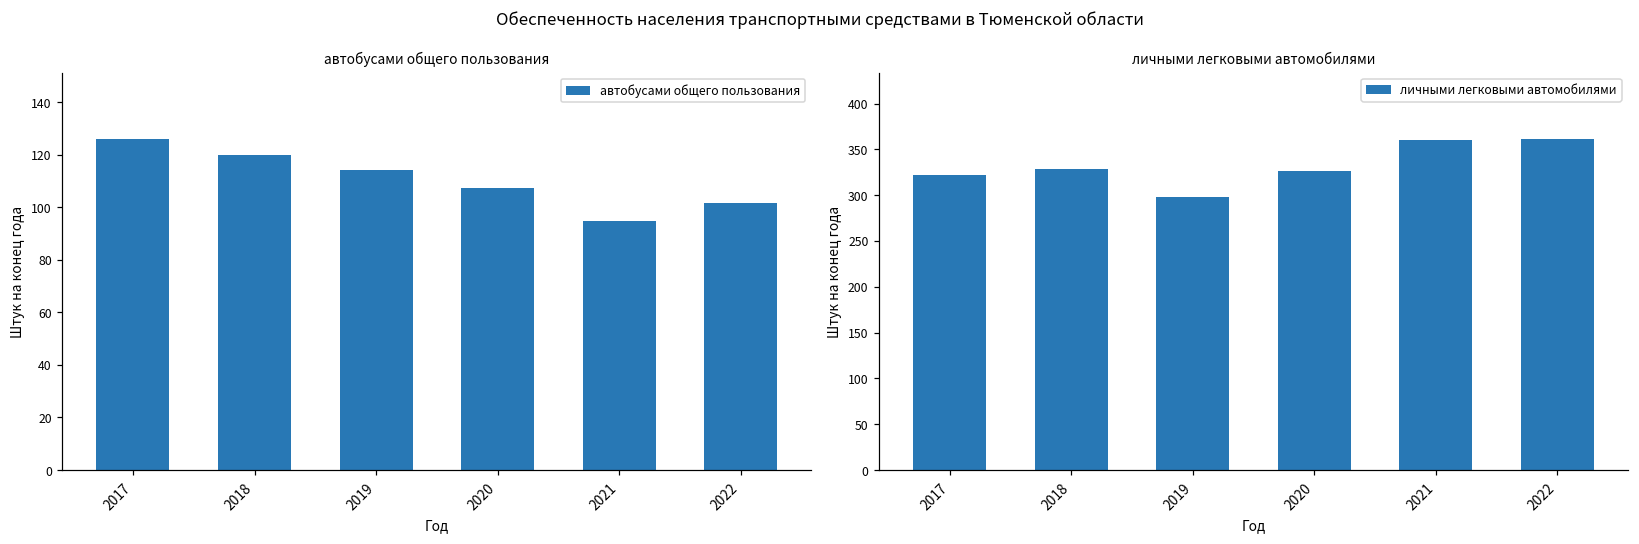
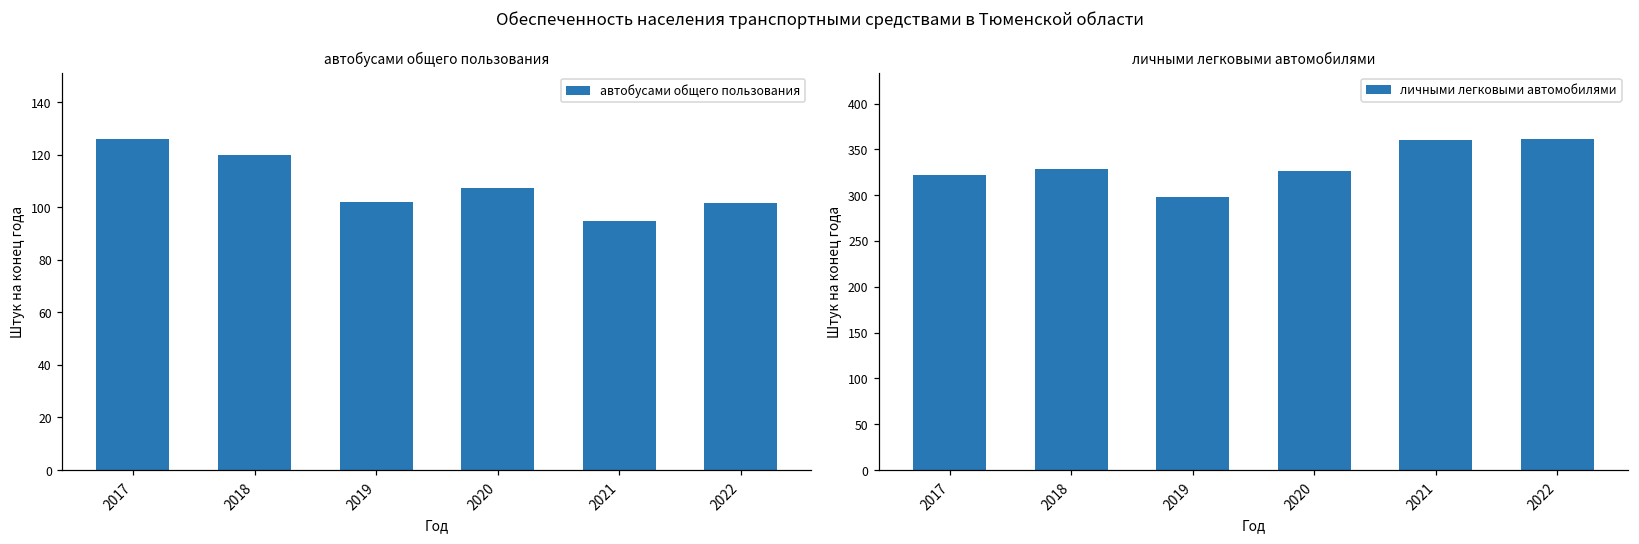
  {
    "автобусами общего пользования": {
      "2017": 126,
      "2018": 120,
-     "2019": 114,
+     "2019": 102,
      "2020": 107,
      "2021": 95,
      "2022": 102
    },
    "личными легковыми автомобилями": {
      "2017": 320,
      "2018": 330,
      "2019": 300,
      "2020": 330,
      "2021": 360,
      "2022": 360
    }
  }
